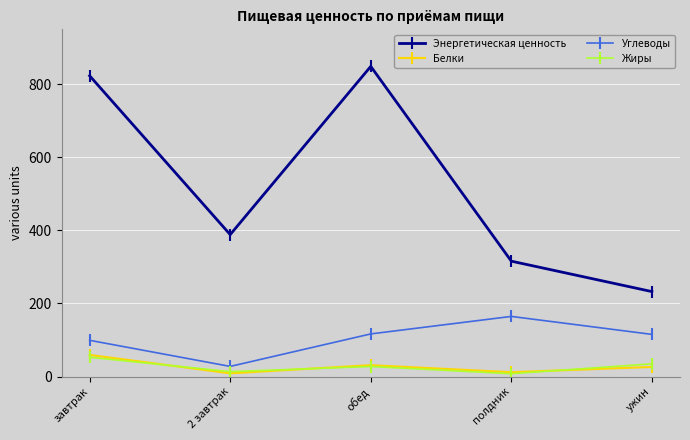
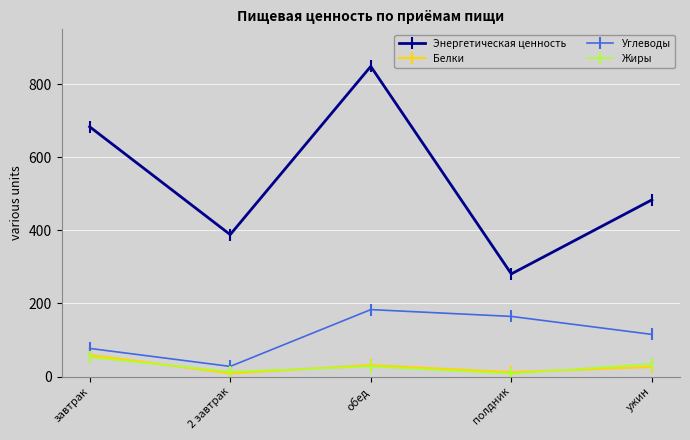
  {
    "Энергетическая ценность": {
-     "завтрак": 820,
+     "завтрак": 680,
      "2 завтрак": 390,
      "обед": 850,
-     "полдник": 320,
-     "ужин": 230
+     "полдник": 280,
+     "ужин": 480
    },
    "Белки": {
      "ужин": 30
    },
    "Углеводы": {
-     "завтрак": 100,
+     "завтрак": 80,
      "2 завтрак": 30,
-     "обед": 120,
+     "обед": 180,
      "полдник": 160,
      "ужин": 120
    },
    "Жиры": {
      "ужин": 30
    }
  }
